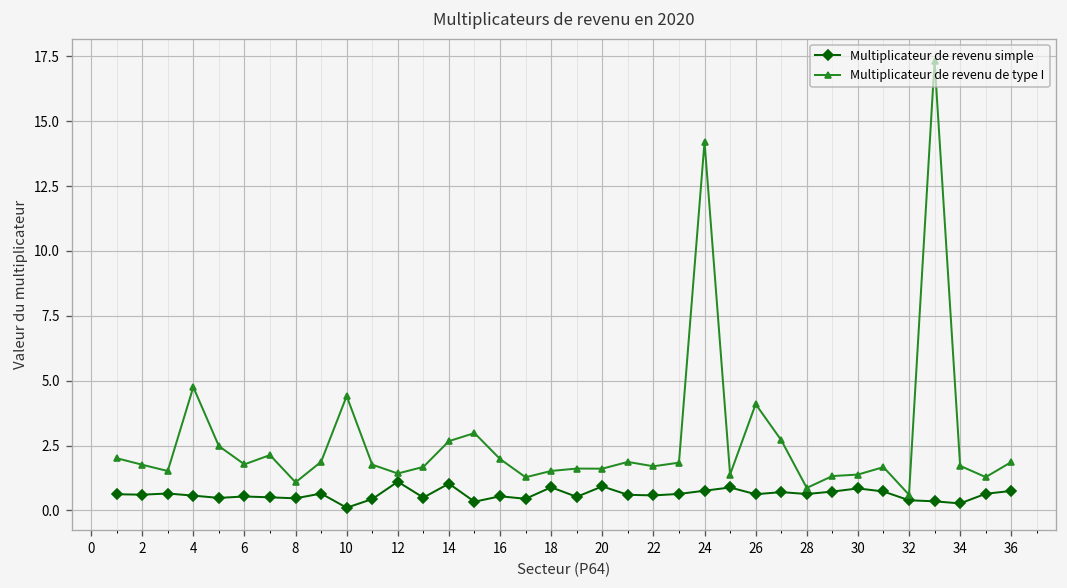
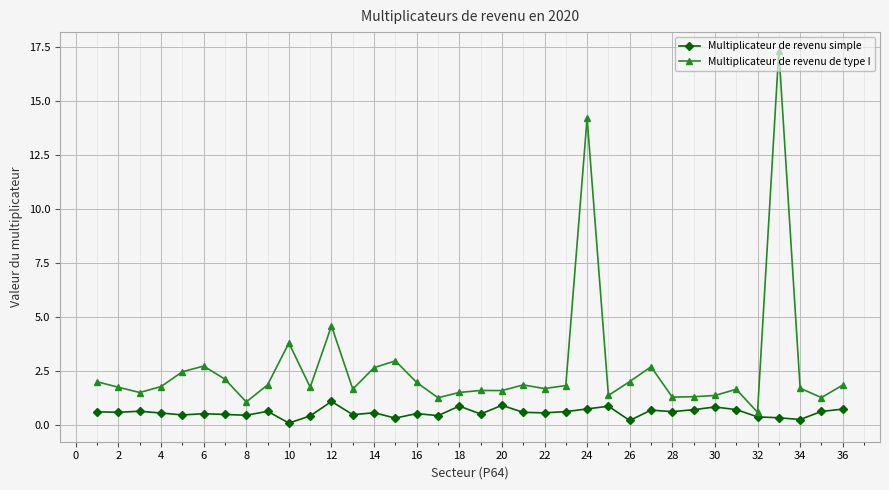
  {
    "Multiplicateur de revenu simple": {
      "2": 0.6,
      "4": 0.6,
      "6": 0.5,
      "8": 0.5,
      "10": 0.1,
      "12": 1.1,
-     "14": 1.0,
+     "14": 0.6,
      "16": 0.5,
      "18": 0.9,
      "20": 0.9,
      "22": 0.6,
      "24": 0.8,
-     "26": 0.6,
+     "26": 0.2,
      "28": 0.6,
      "30": 0.8,
      "32": 0.4,
      "34": 0.3,
      "36": 0.8
    },
    "Multiplicateur de revenu de type I": {
      "2": 1.8,
-     "4": 4.8,
-     "6": 1.8,
+     "4": 1.8,
+     "6": 2.7,
      "8": 1.1,
-     "10": 4.4,
-     "12": 1.4,
+     "10": 3.8,
+     "12": 4.6,
      "14": 2.7,
      "16": 2.0,
      "18": 1.5,
      "20": 1.6,
      "22": 1.7,
      "24": 14.2,
-     "26": 4.1,
-     "28": 0.9,
+     "26": 2.0,
+     "28": 1.3,
      "30": 1.4,
      "32": 0.6,
      "34": 1.7,
      "36": 1.9
    }
  }
